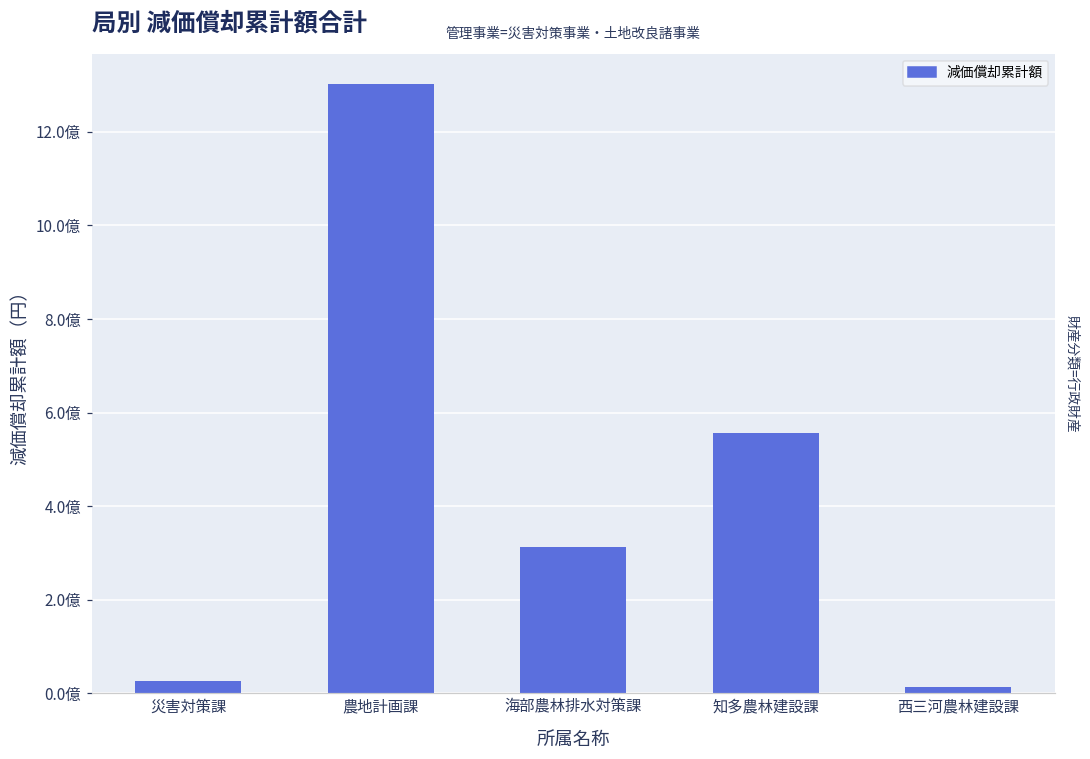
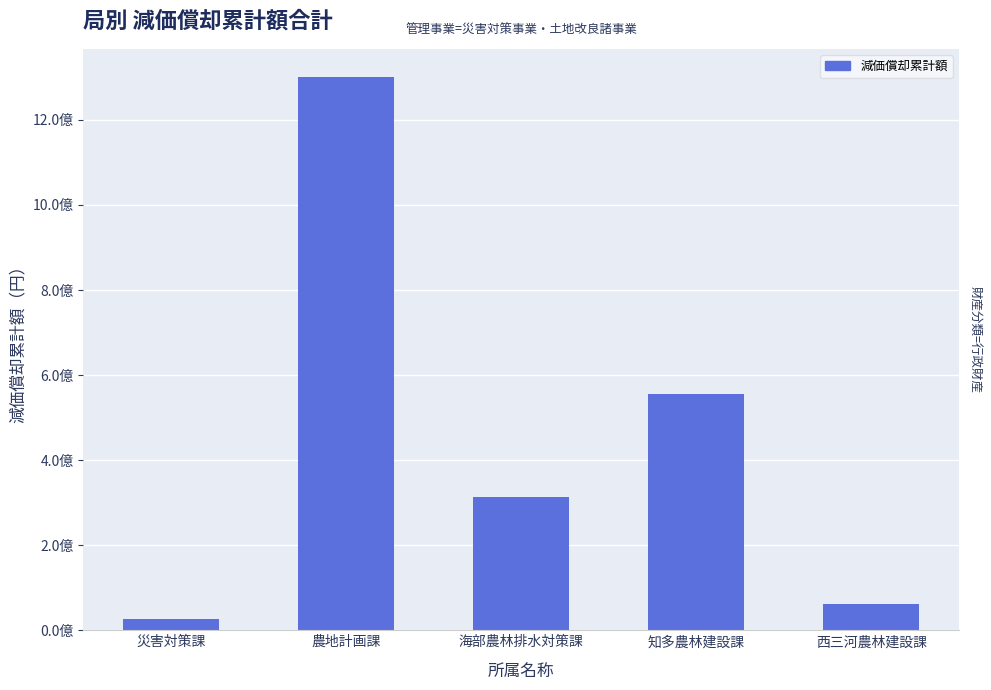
  {
    "災害対策課": "0.3億",
    "農地計画課": "13.0億",
    "海部農林排水対策課": "3.1億",
    "知多農林建設課": "5.6億",
-   "西三河農林建設課": "0.1億"
+   "西三河農林建設課": "0.6億"
  }
